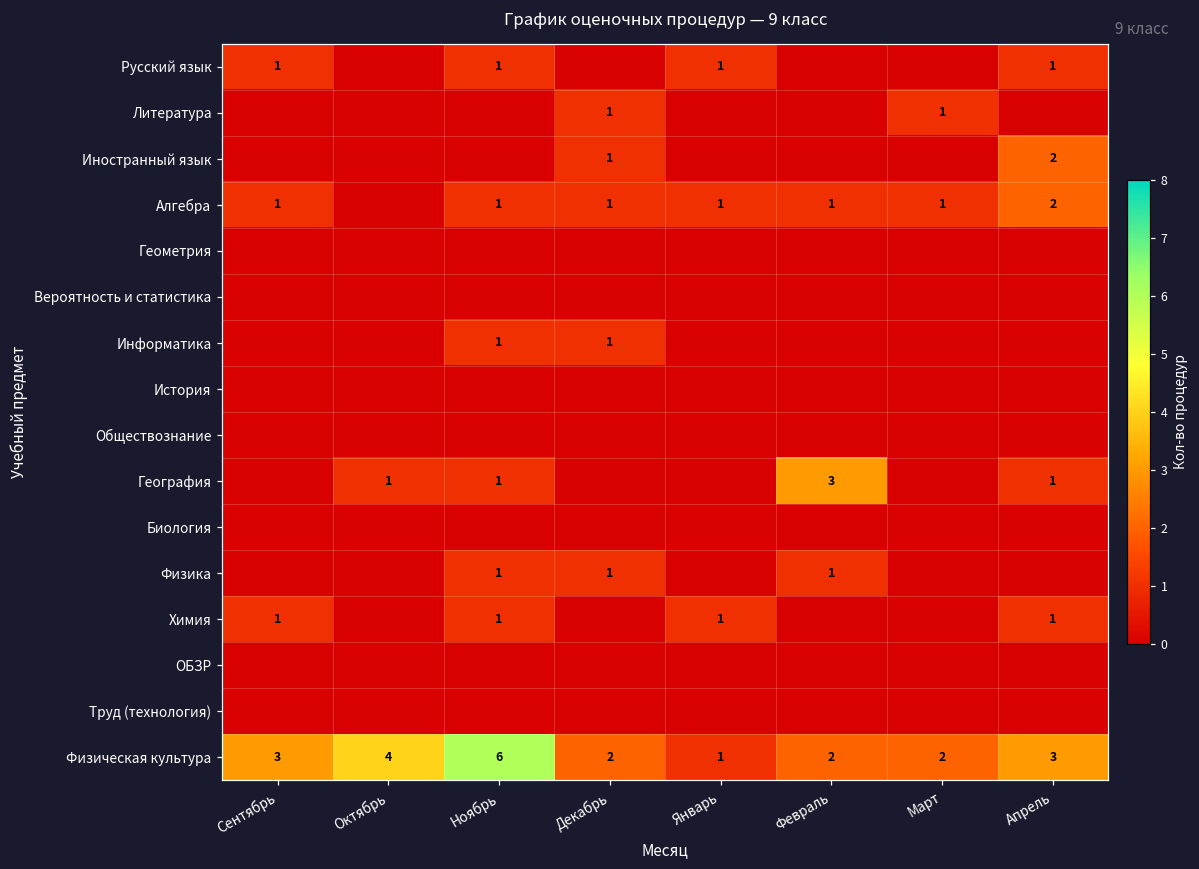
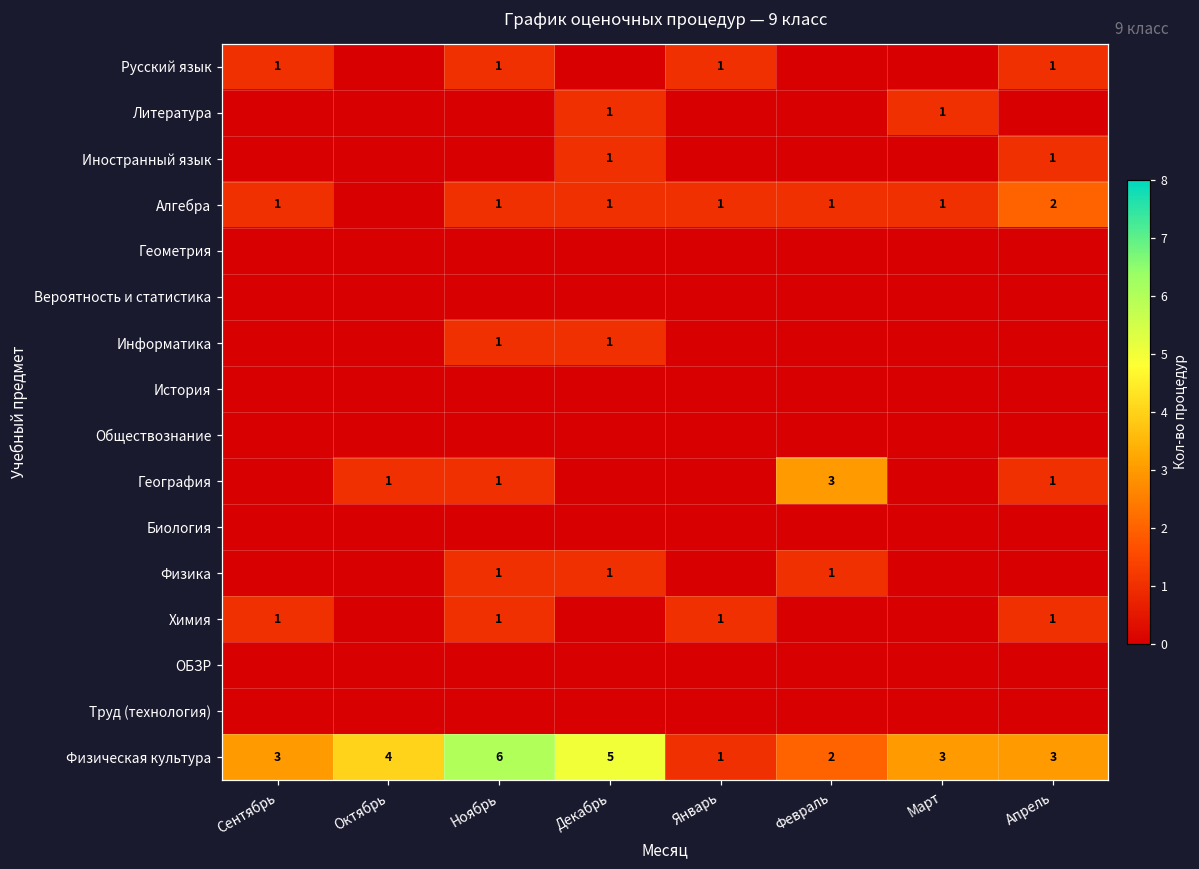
  {
    "Русский язык": {
      "Сентябрь": 1,
      "Ноябрь": 1,
      "Январь": 1,
      "Апрель": 1
    },
    "Литература": {
      "Декабрь": 1,
      "Март": 1
    },
    "Иностранный язык": {
      "Декабрь": 1,
-     "Апрель": 2
+     "Апрель": 1
    },
    "Алгебра": {
      "Сентябрь": 1,
      "Ноябрь": 1,
      "Декабрь": 1,
      "Январь": 1,
      "Февраль": 1,
      "Март": 1,
      "Апрель": 2
    },
    "Информатика": {
      "Ноябрь": 1,
      "Декабрь": 1
    },
    "География": {
      "Октябрь": 1,
      "Ноябрь": 1,
      "Февраль": 3,
      "Апрель": 1
    },
    "Физика": {
      "Ноябрь": 1,
      "Декабрь": 1,
      "Февраль": 1
    },
    "Химия": {
      "Сентябрь": 1,
      "Ноябрь": 1,
      "Январь": 1,
      "Апрель": 1
    },
    "Физическая культура": {
      "Сентябрь": 3,
      "Октябрь": 4,
      "Ноябрь": 6,
-     "Декабрь": 2,
+     "Декабрь": 5,
      "Январь": 1,
      "Февраль": 2,
-     "Март": 2,
+     "Март": 3,
      "Апрель": 3
    }
  }
